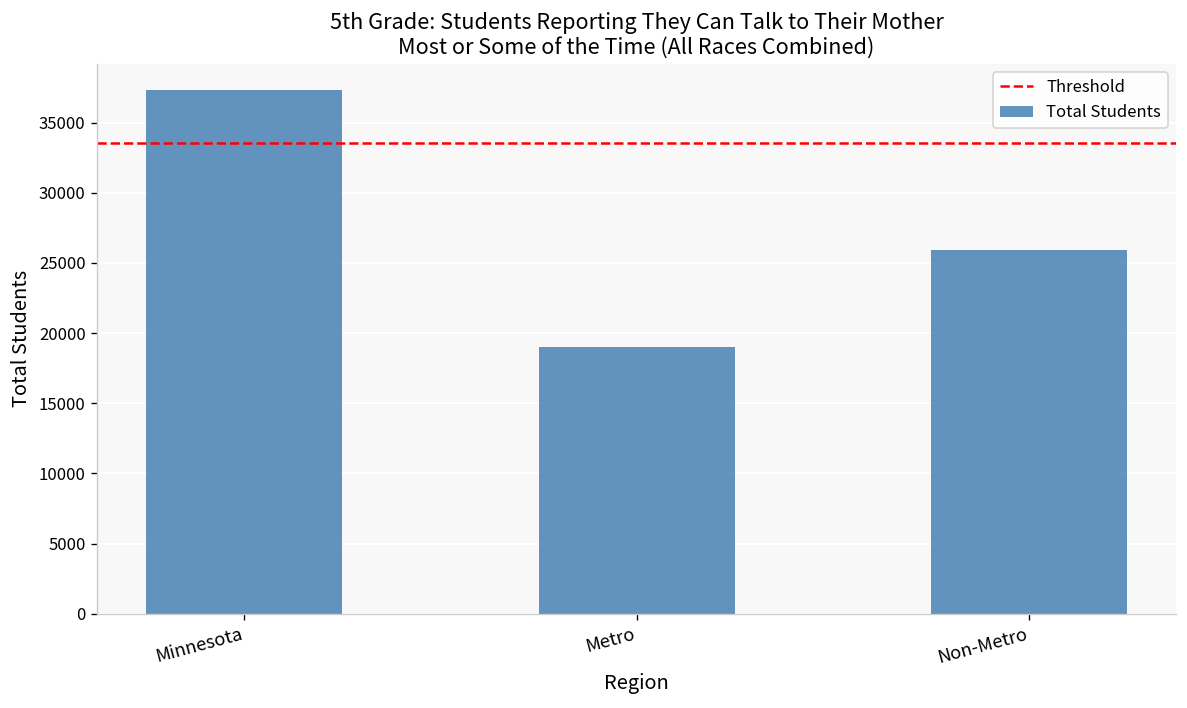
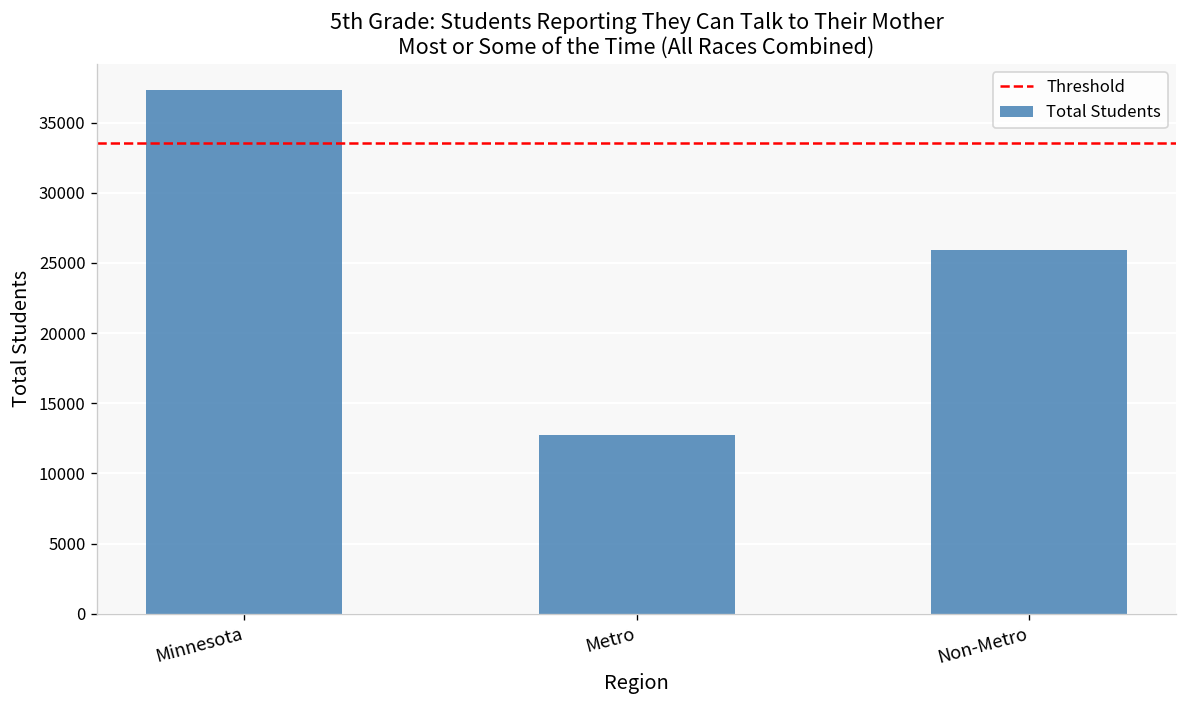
  {
    "Minnesota": 37300,
-   "Metro": 19000,
+   "Metro": 12700,
    "Non-Metro": 25900
  }
